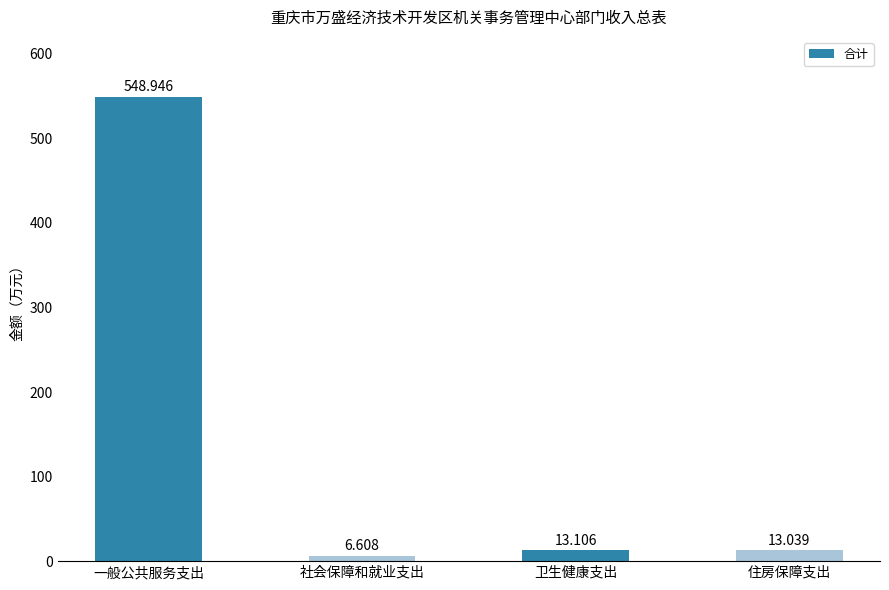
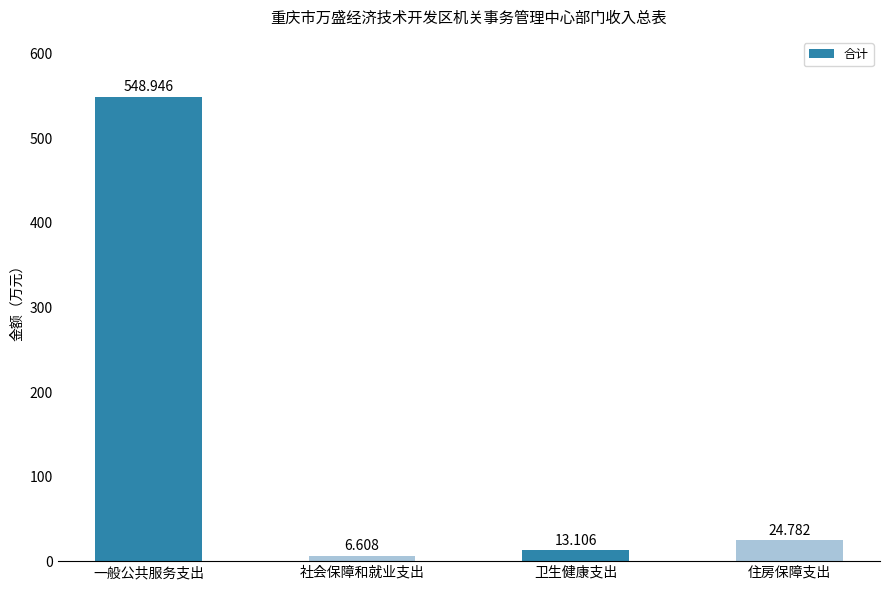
  {
    "一般公共服务支出": 548.946,
    "社会保障和就业支出": 6.608,
    "卫生健康支出": 13.106,
-   "住房保障支出": 13.039
+   "住房保障支出": 24.782
  }
